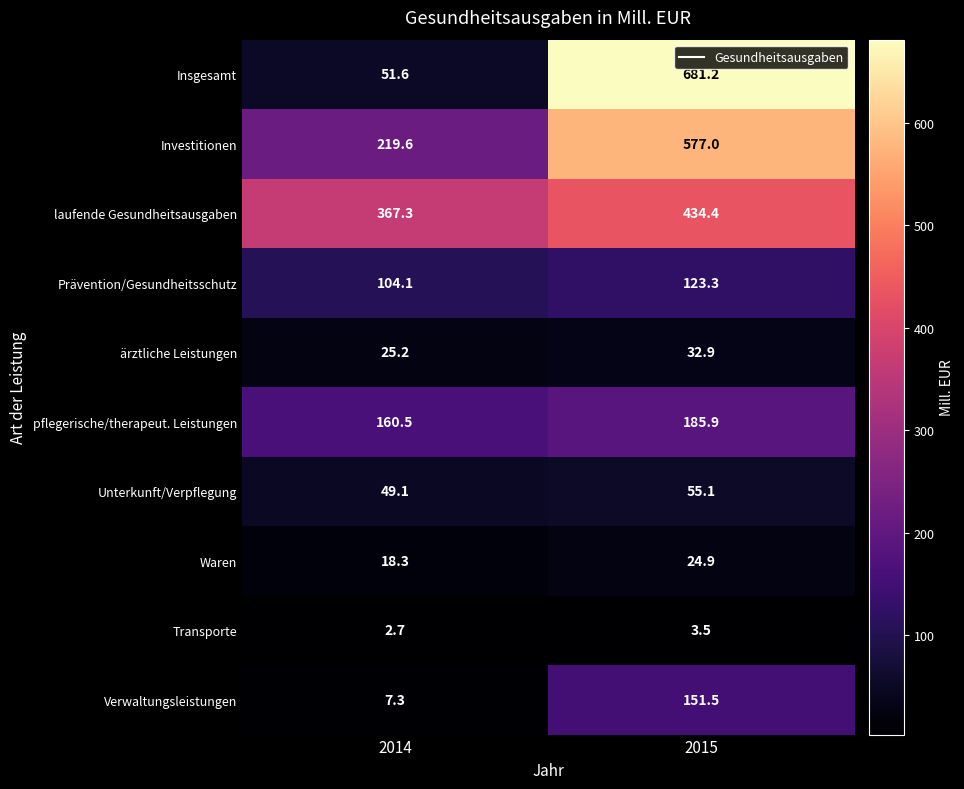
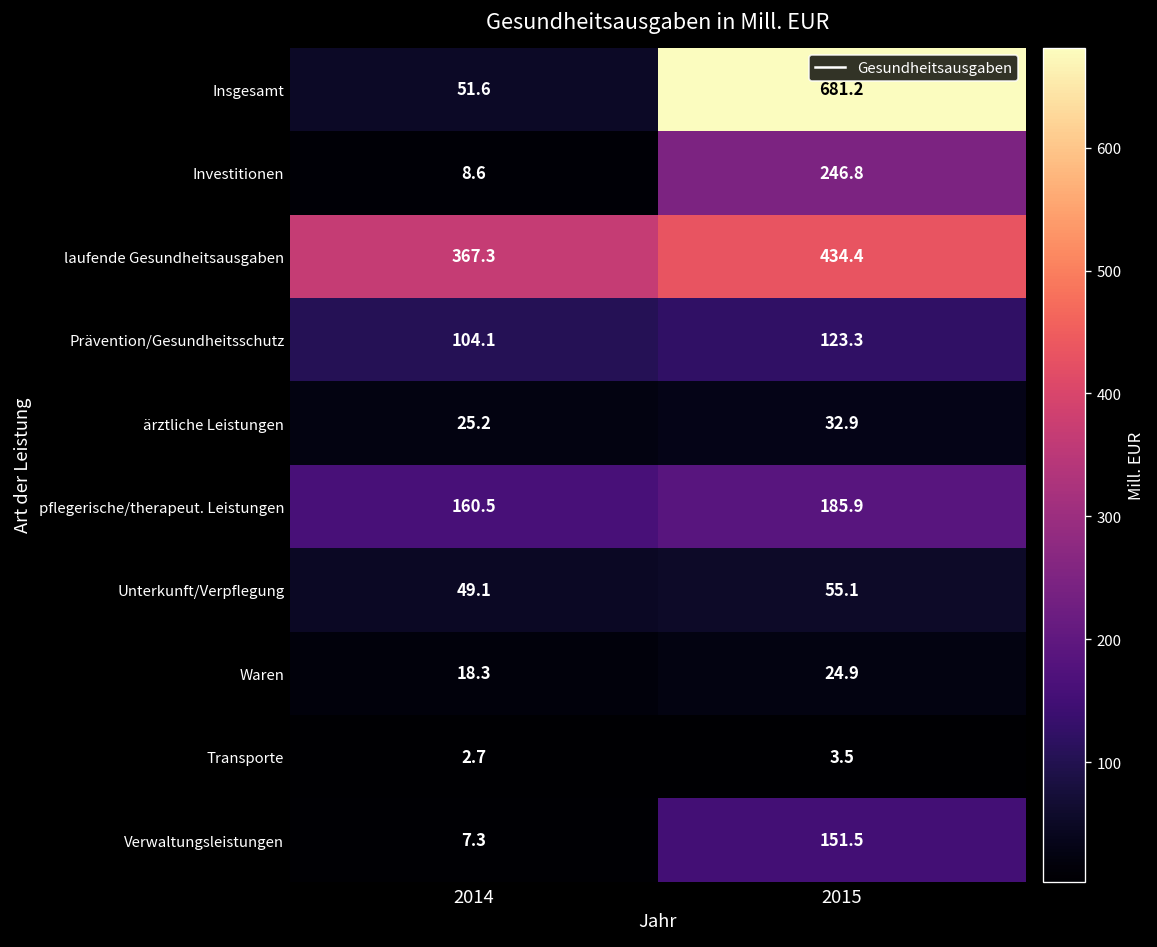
  {
    "Insgesamt": {
      "2014": 51.6
    },
    "Investitionen": {
-     "2014": 219.6,
-     "2015": 577.0
+     "2014": 8.6,
+     "2015": 246.8
    },
    "laufende Gesundheitsausgaben": {
      "2014": 367.3,
      "2015": 434.4
    },
    "Prävention/Gesundheitsschutz": {
      "2014": 104.1,
      "2015": 123.3
    },
    "ärztliche Leistungen": {
      "2014": 25.2,
      "2015": 32.9
    },
    "pflegerische/therapeut. Leistungen": {
      "2014": 160.5,
      "2015": 185.9
    },
    "Unterkunft/Verpflegung": {
      "2014": 49.1,
      "2015": 55.1
    },
    "Waren": {
      "2014": 18.3,
      "2015": 24.9
    },
    "Transporte": {
      "2014": 2.7,
      "2015": 3.5
    },
    "Verwaltungsleistungen": {
      "2014": 7.3,
      "2015": 151.5
    }
  }
